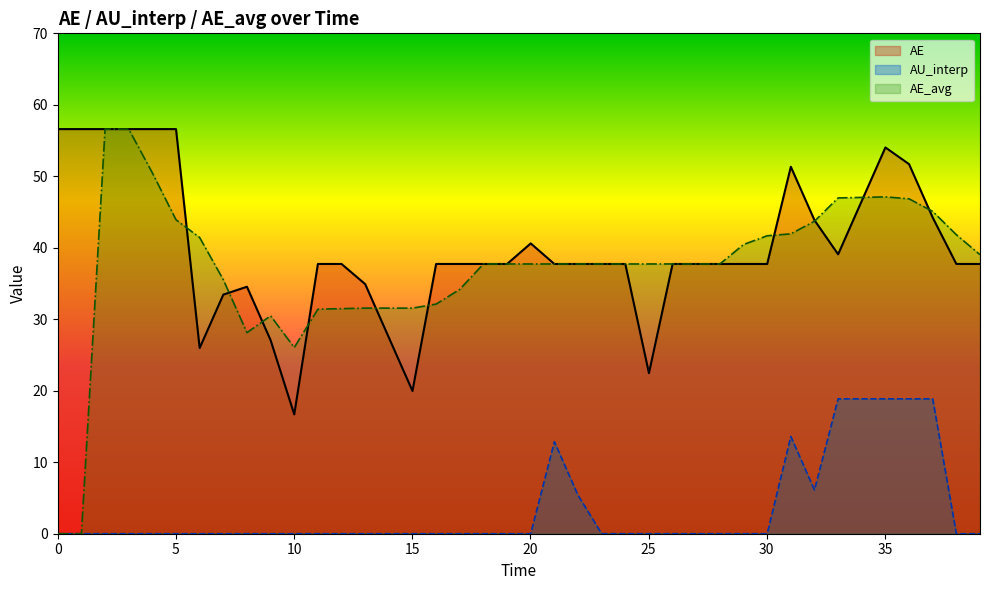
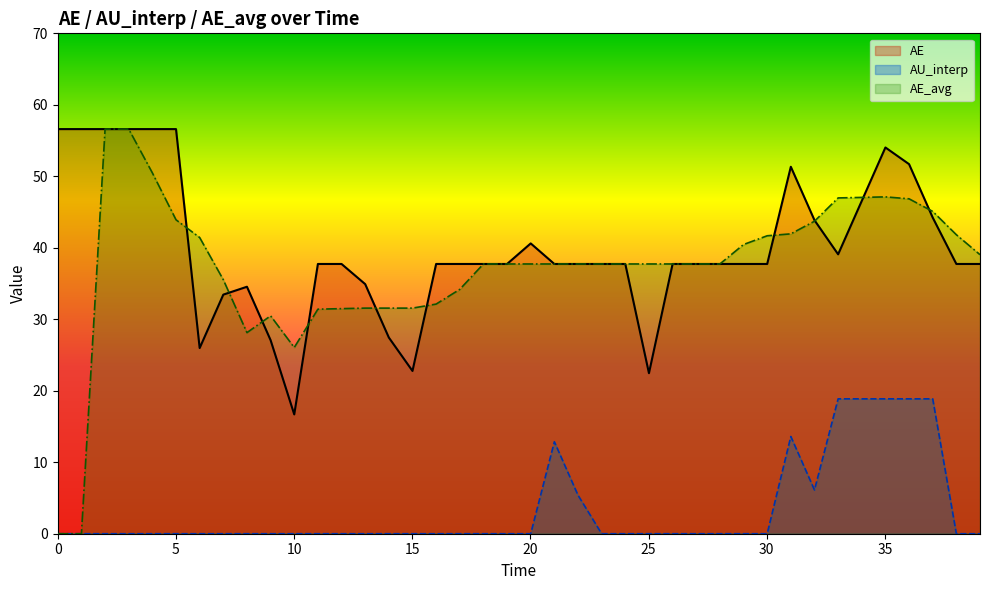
  {
    "AE": {
      "0": 57,
      "5": 57,
      "10": 17,
-     "15": 20,
+     "15": 23,
      "20": 41,
      "25": 22
    },
    "AU_interp": {
      "5": 0,
      "10": 0,
      "15": 0,
      "20": 0,
      "25": 0
    },
    "AE_avg": {
      "5": 44,
      "10": 26,
      "15": 32,
      "20": 38,
      "25": 38
    }
  }
